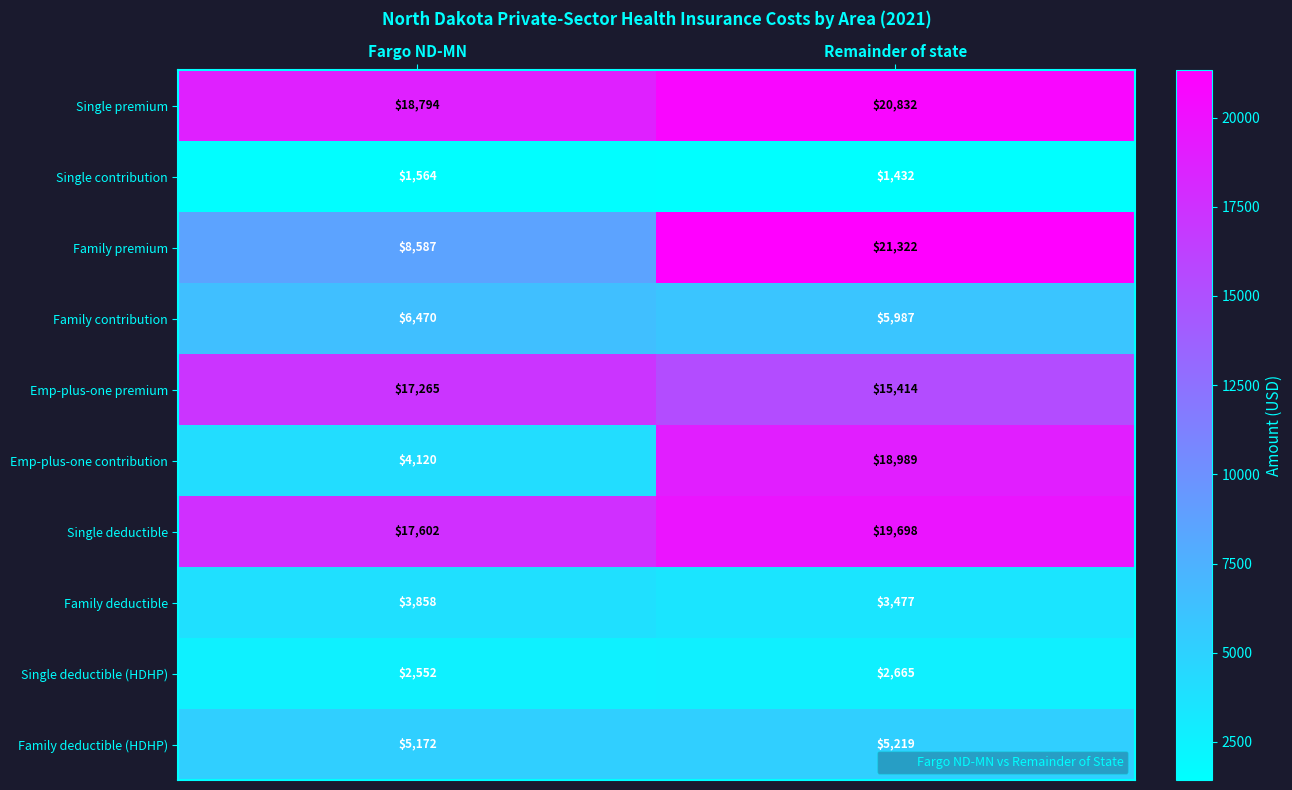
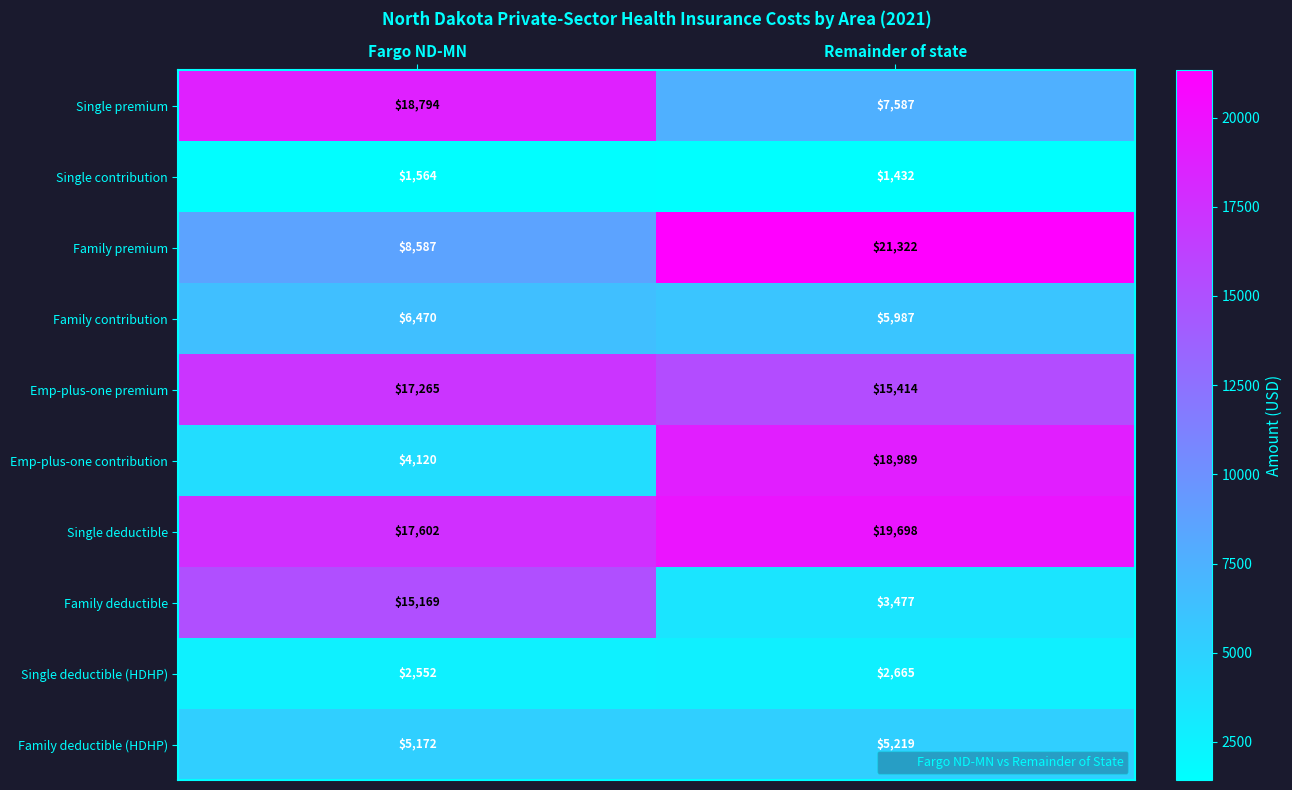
  {
    "Single premium": {
      "Fargo ND-MN": "$18,794",
-     "Remainder of state": "$20,832"
+     "Remainder of state": "$7,587"
    },
    "Single contribution": {
      "Fargo ND-MN": "$1,564",
      "Remainder of state": "$1,432"
    },
    "Family premium": {
      "Fargo ND-MN": "$8,587",
      "Remainder of state": "$21,322"
    },
    "Family contribution": {
      "Fargo ND-MN": "$6,470",
      "Remainder of state": "$5,987"
    },
    "Emp-plus-one premium": {
      "Fargo ND-MN": "$17,265",
      "Remainder of state": "$15,414"
    },
    "Emp-plus-one contribution": {
      "Fargo ND-MN": "$4,120",
      "Remainder of state": "$18,989"
    },
    "Single deductible": {
      "Fargo ND-MN": "$17,602",
      "Remainder of state": "$19,698"
    },
    "Family deductible": {
-     "Fargo ND-MN": "$3,858",
+     "Fargo ND-MN": "$15,169",
      "Remainder of state": "$3,477"
    },
    "Single deductible (HDHP)": {
      "Fargo ND-MN": "$2,552",
      "Remainder of state": "$2,665"
    },
    "Family deductible (HDHP)": {
      "Fargo ND-MN": "$5,172"
    }
  }
